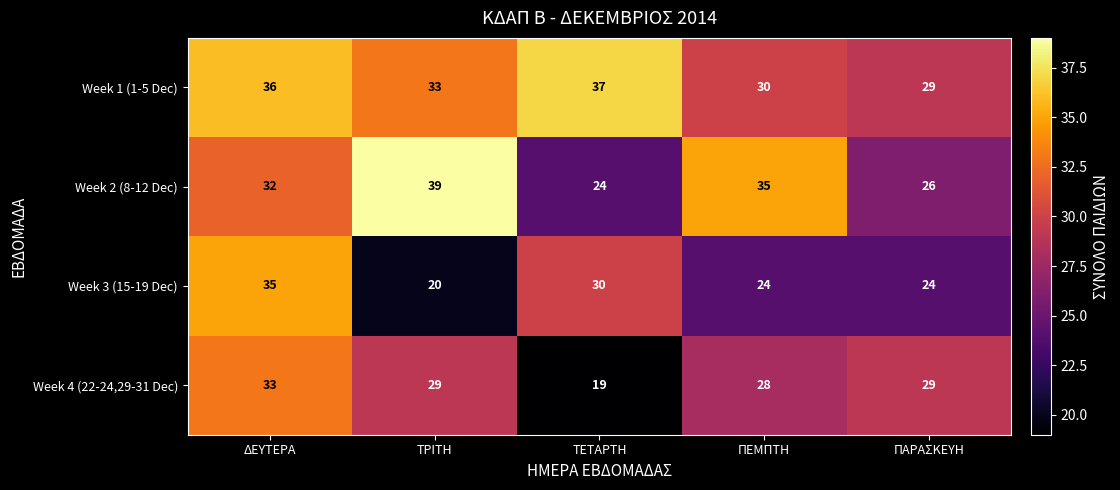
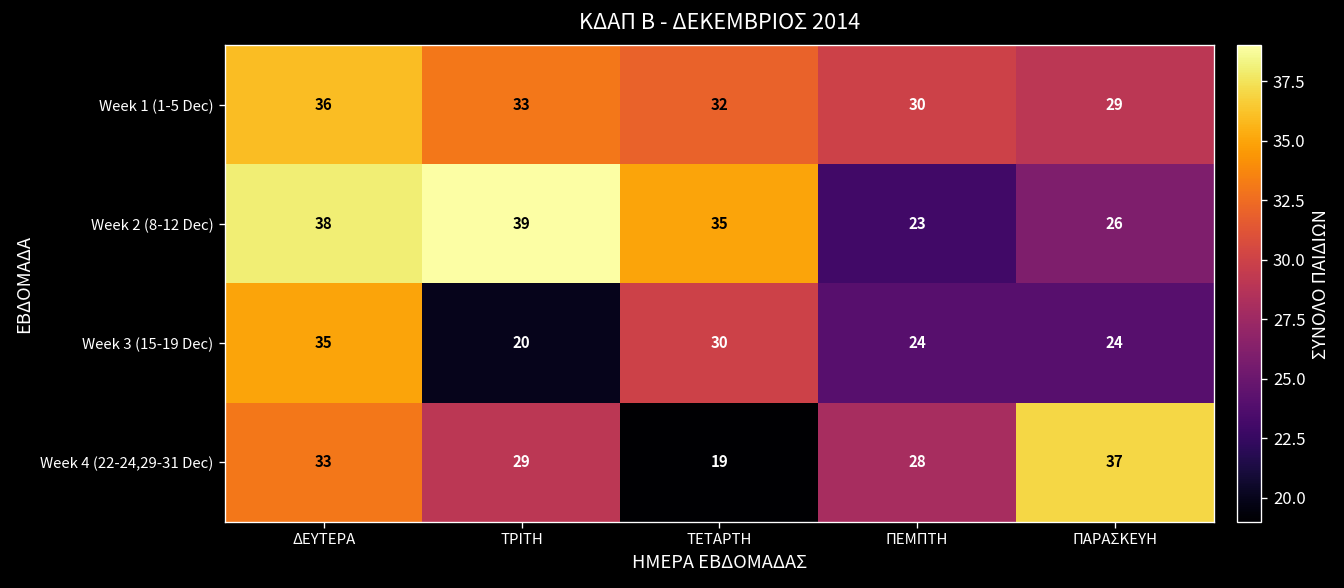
  {
    "Week 1 (1-5 Dec)": {
      "ΔΕΥΤΕΡΑ": 36,
      "ΤΡΙΤΗ": 33,
-     "ΤΕΤΑΡΤΗ": 37,
+     "ΤΕΤΑΡΤΗ": 32,
      "ΠΕΜΠΤΗ": 30,
      "ΠΑΡΑΣΚΕΥΗ": 29
    },
    "Week 2 (8-12 Dec)": {
-     "ΔΕΥΤΕΡΑ": 32,
+     "ΔΕΥΤΕΡΑ": 38,
      "ΤΡΙΤΗ": 39,
-     "ΤΕΤΑΡΤΗ": 24,
-     "ΠΕΜΠΤΗ": 35,
+     "ΤΕΤΑΡΤΗ": 35,
+     "ΠΕΜΠΤΗ": 23,
      "ΠΑΡΑΣΚΕΥΗ": 26
    },
    "Week 3 (15-19 Dec)": {
      "ΔΕΥΤΕΡΑ": 35,
      "ΤΡΙΤΗ": 20,
      "ΤΕΤΑΡΤΗ": 30,
      "ΠΕΜΠΤΗ": 24,
      "ΠΑΡΑΣΚΕΥΗ": 24
    },
    "Week 4 (22-24,29-31 Dec)": {
      "ΔΕΥΤΕΡΑ": 33,
      "ΤΡΙΤΗ": 29,
      "ΤΕΤΑΡΤΗ": 19,
      "ΠΕΜΠΤΗ": 28,
-     "ΠΑΡΑΣΚΕΥΗ": 29
+     "ΠΑΡΑΣΚΕΥΗ": 37
    }
  }
